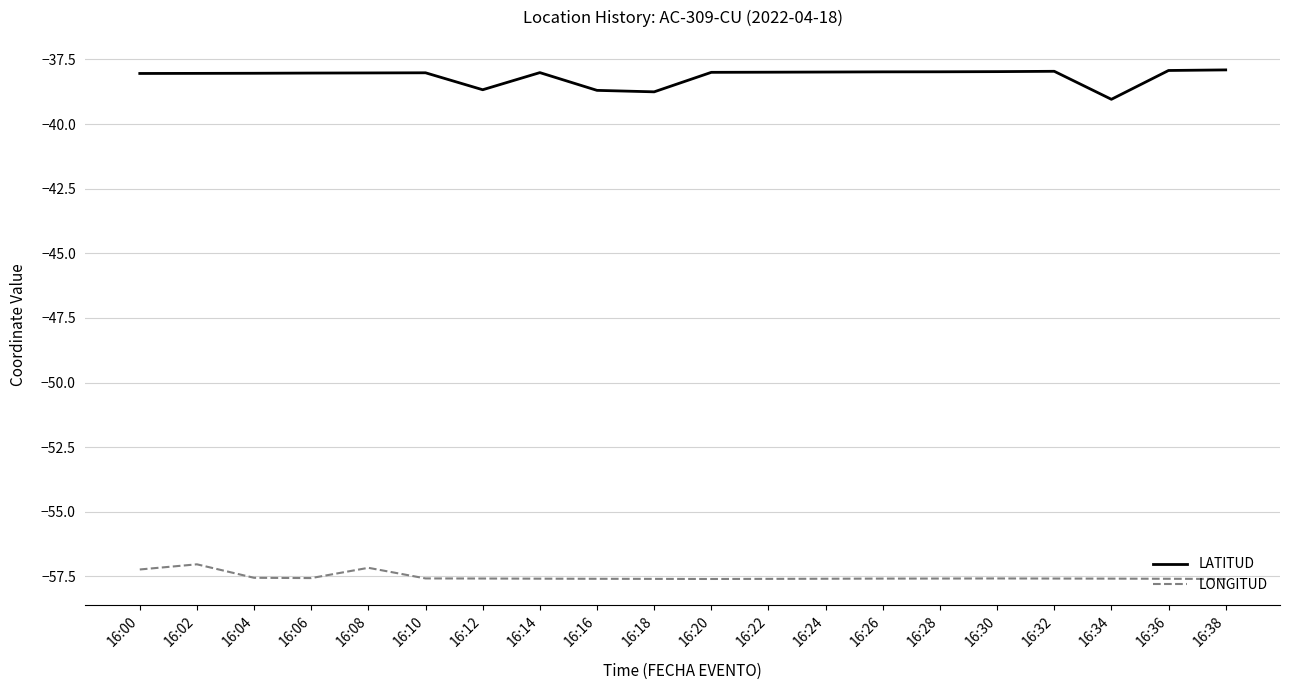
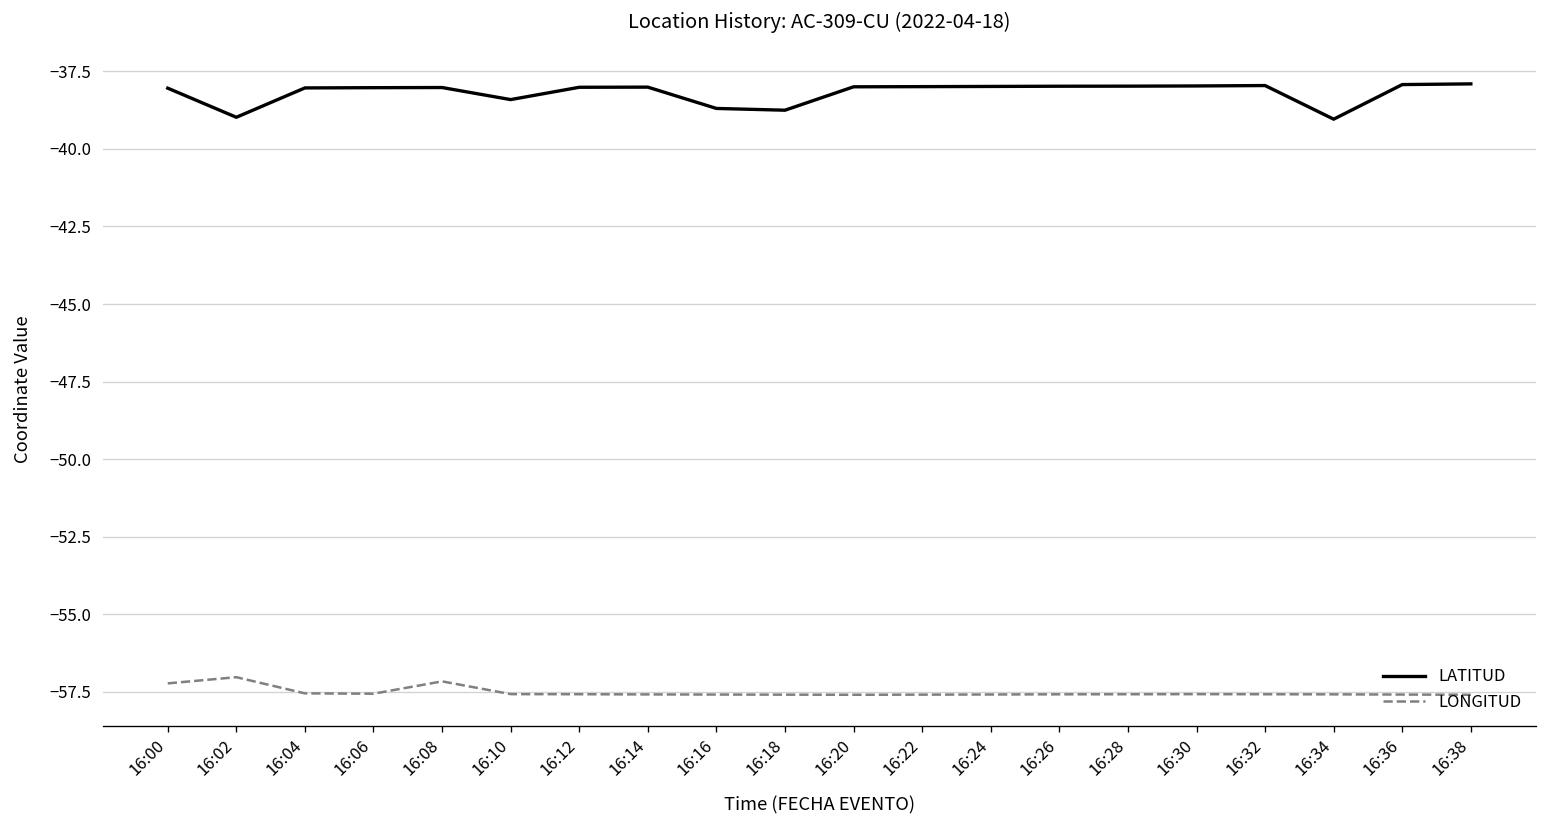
  {
    "LATITUD": {
      "16:00": -38.0,
-     "16:02": -38.0,
+     "16:02": -39.0,
      "16:04": -38.0,
      "16:06": -38.0,
      "16:08": -38.0,
-     "16:10": -38.0,
-     "16:12": -38.7,
+     "16:10": -38.4,
+     "16:12": -38.0,
      "16:14": -38.0,
      "16:16": -38.7,
      "16:18": -38.8,
      "16:20": -38.0,
      "16:22": -38.0,
      "16:24": -38.0,
      "16:26": -38.0,
      "16:28": -38.0,
      "16:30": -38.0,
      "16:32": -38.0,
      "16:34": -39.0,
      "16:36": -37.9,
      "16:38": -37.9
    },
    "LONGITUD": {
      "16:00": -57.2,
      "16:02": -57.0,
      "16:04": -57.6,
      "16:06": -57.6,
      "16:08": -57.2,
      "16:10": -57.6,
      "16:12": -57.6,
      "16:14": -57.6,
      "16:16": -57.6,
      "16:18": -57.6,
      "16:20": -57.6,
      "16:22": -57.6,
      "16:24": -57.6,
      "16:26": -57.6,
      "16:28": -57.6,
      "16:30": -57.6,
      "16:32": -57.6,
      "16:34": -57.6,
      "16:36": -57.6,
      "16:38": -57.6
    }
  }
